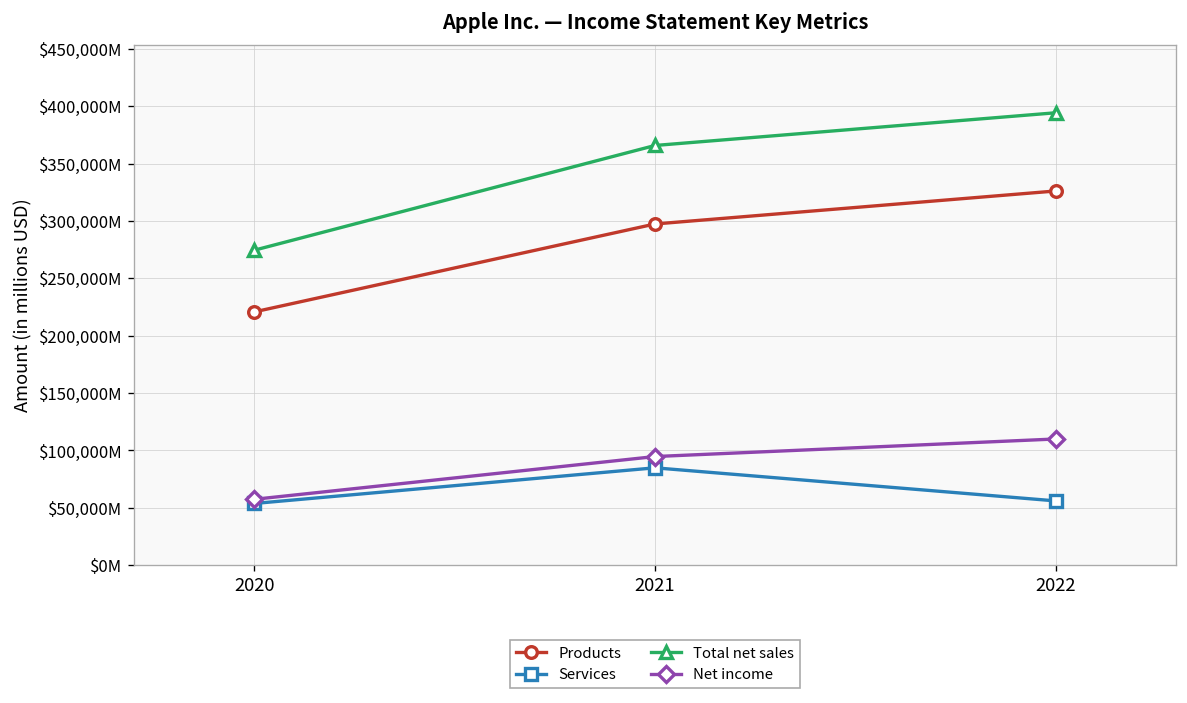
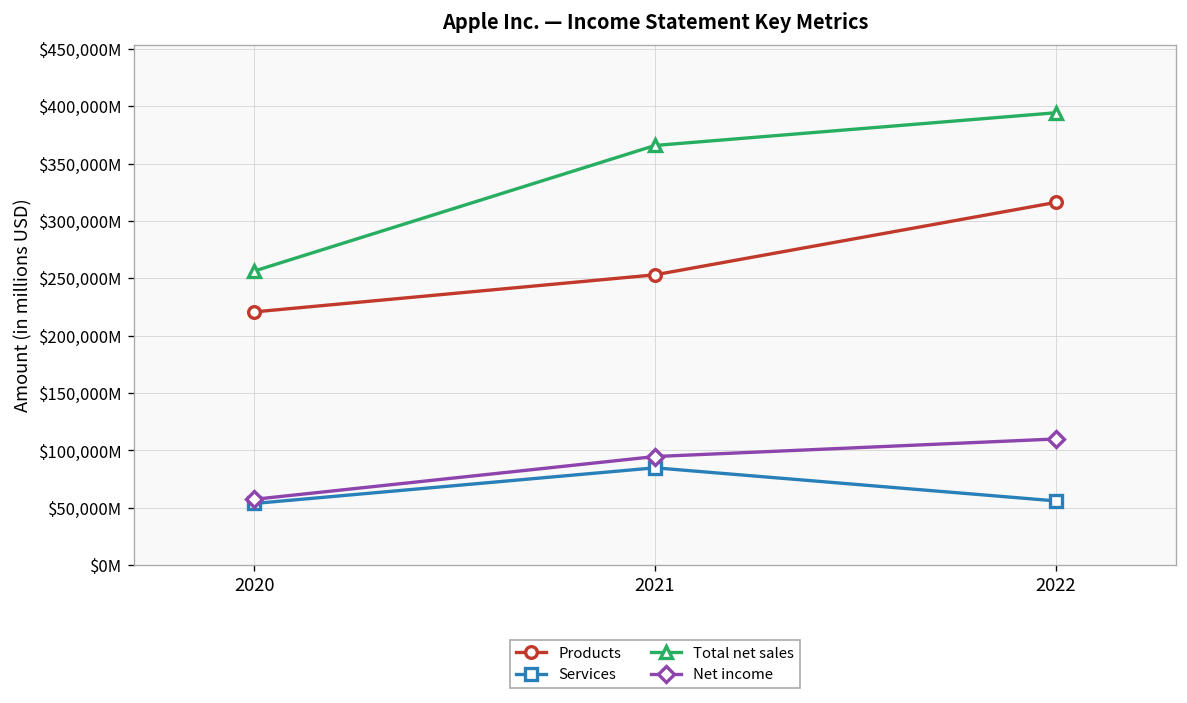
  {
    "Products": {
      "2020": "$220,000,000,000",
-     "2021": "$300,000,000,000",
-     "2022": "$330,000,000,000"
+     "2021": "$250,000,000,000",
+     "2022": "$320,000,000,000"
    },
    "Services": {
      "2020": "$50,000,000,000",
      "2021": "$80,000,000,000",
      "2022": "$60,000,000,000"
    },
    "Total net sales": {
-     "2020": "$270,000,000,000",
+     "2020": "$260,000,000,000",
      "2021": "$370,000,000,000",
      "2022": "$390,000,000,000"
    },
    "Net income": {
      "2020": "$60,000,000,000",
      "2021": "$90,000,000,000",
      "2022": "$110,000,000,000"
    }
  }
